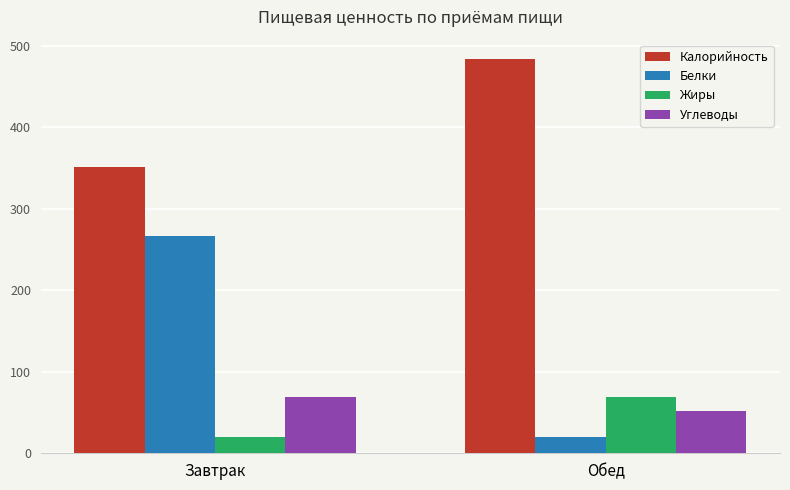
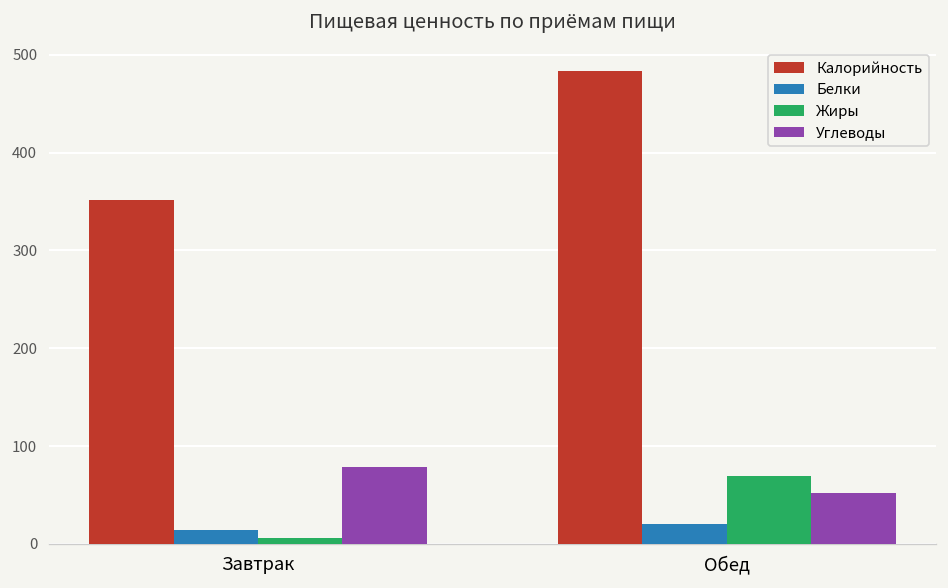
  {
    "Калорийность": {
      "Завтрак": 350,
      "Обед": 480
    },
    "Белки": {
-     "Завтрак": 270,
+     "Завтрак": 10,
      "Обед": 20
    },
    "Жиры": {
-     "Завтрак": 20,
+     "Завтрак": 10,
      "Обед": 70
    },
    "Углеводы": {
-     "Завтрак": 70,
+     "Завтрак": 80,
      "Обед": 50
    }
  }
